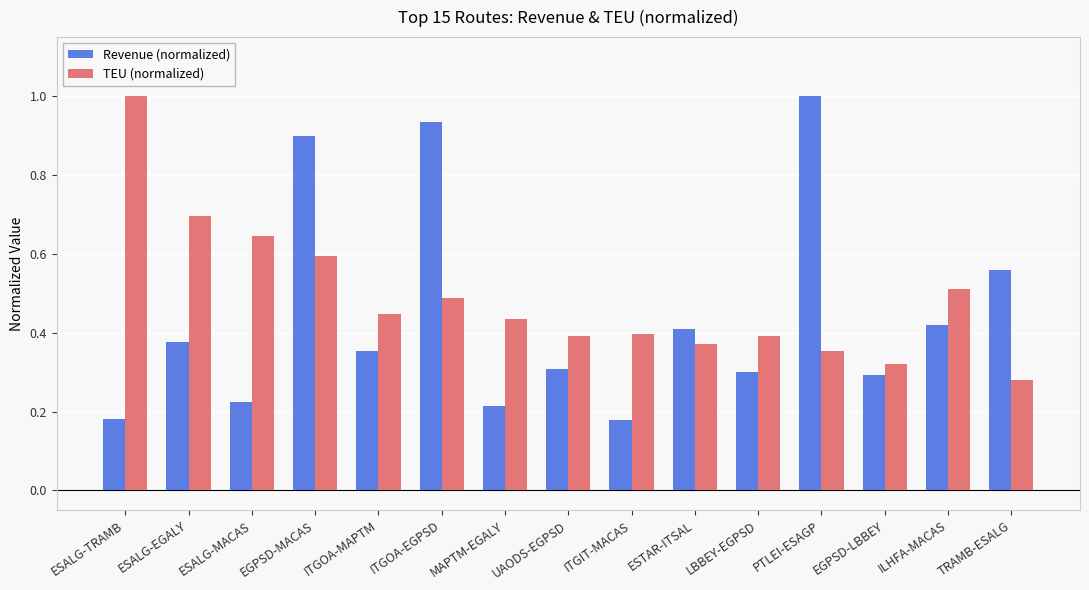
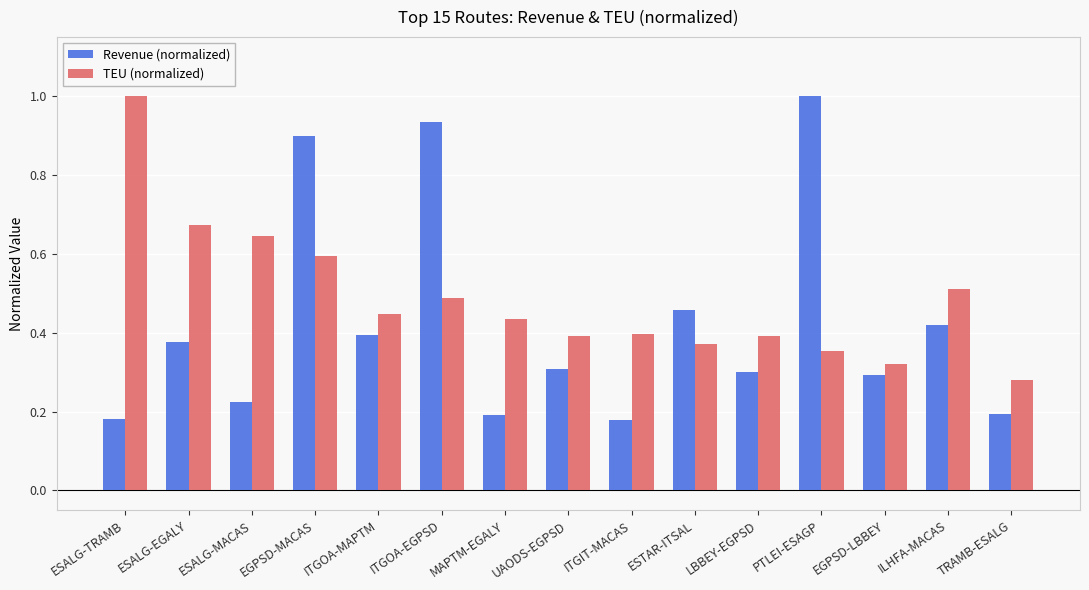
  {
    "Revenue (normalized)": {
      "ESALG-TRAMB": 0.18,
      "ESALG-EGALY": 0.38,
      "ESALG-MACAS": 0.22,
      "EGPSD-MACAS": 0.90,
-     "ITGOA-MAPTM": 0.35,
+     "ITGOA-MAPTM": 0.39,
      "ITGOA-EGPSD": 0.93,
-     "MAPTM-EGALY": 0.21,
+     "MAPTM-EGALY": 0.19,
      "UAODS-EGPSD": 0.31,
      "ITGIT-MACAS": 0.18,
-     "ESTAR-ITSAL": 0.41,
+     "ESTAR-ITSAL": 0.46,
      "LBBEY-EGPSD": 0.30,
      "PTLEI-ESAGP": 1.00,
      "EGPSD-LBBEY": 0.29,
      "ILHFA-MACAS": 0.42,
-     "TRAMB-ESALG": 0.56
+     "TRAMB-ESALG": 0.19
    },
    "TEU (normalized)": {
      "ESALG-TRAMB": 1.00,
-     "ESALG-EGALY": 0.70,
+     "ESALG-EGALY": 0.67,
      "ESALG-MACAS": 0.65,
      "EGPSD-MACAS": 0.59,
      "ITGOA-MAPTM": 0.45,
      "ITGOA-EGPSD": 0.49,
      "MAPTM-EGALY": 0.43,
      "UAODS-EGPSD": 0.39,
      "ITGIT-MACAS": 0.40,
      "ESTAR-ITSAL": 0.37,
      "LBBEY-EGPSD": 0.39,
      "PTLEI-ESAGP": 0.35,
      "EGPSD-LBBEY": 0.32,
      "ILHFA-MACAS": 0.51,
      "TRAMB-ESALG": 0.28
    }
  }
